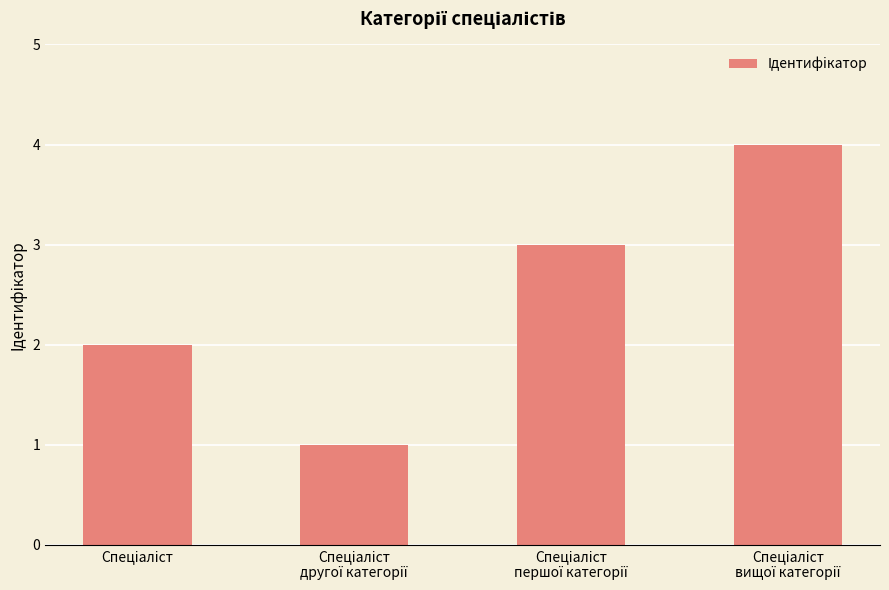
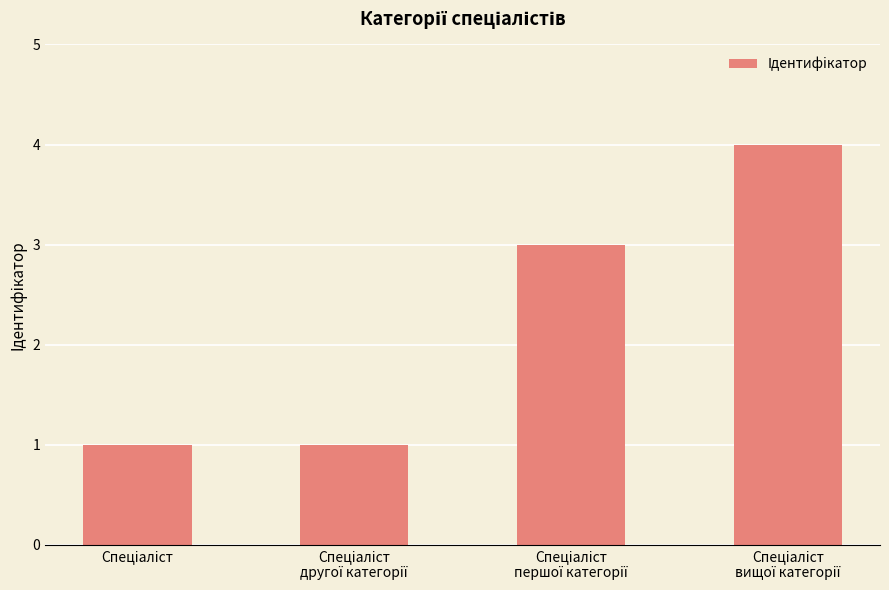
  {
-   "Спеціаліст": 2,
+   "Спеціаліст": 1,
    "Спеціаліст другої категорії": 1,
    "Спеціаліст першої категорії": 3,
    "Спеціаліст вищої категорії": 4
  }
